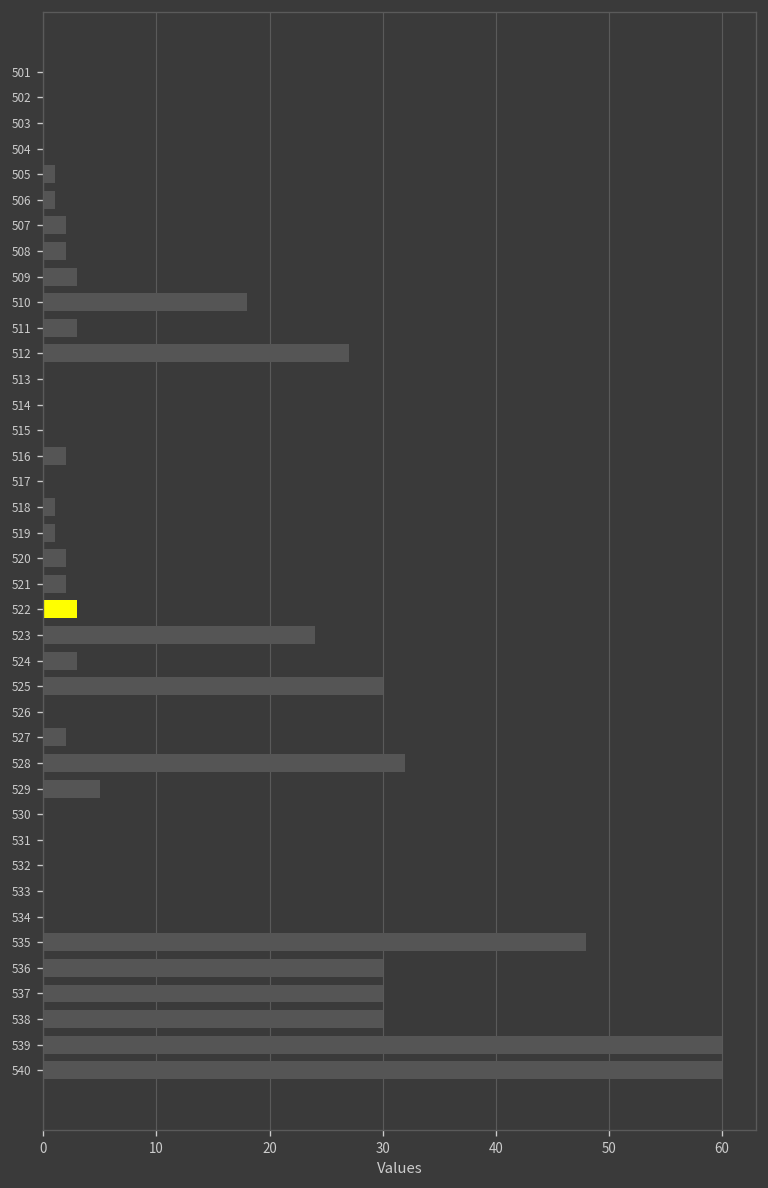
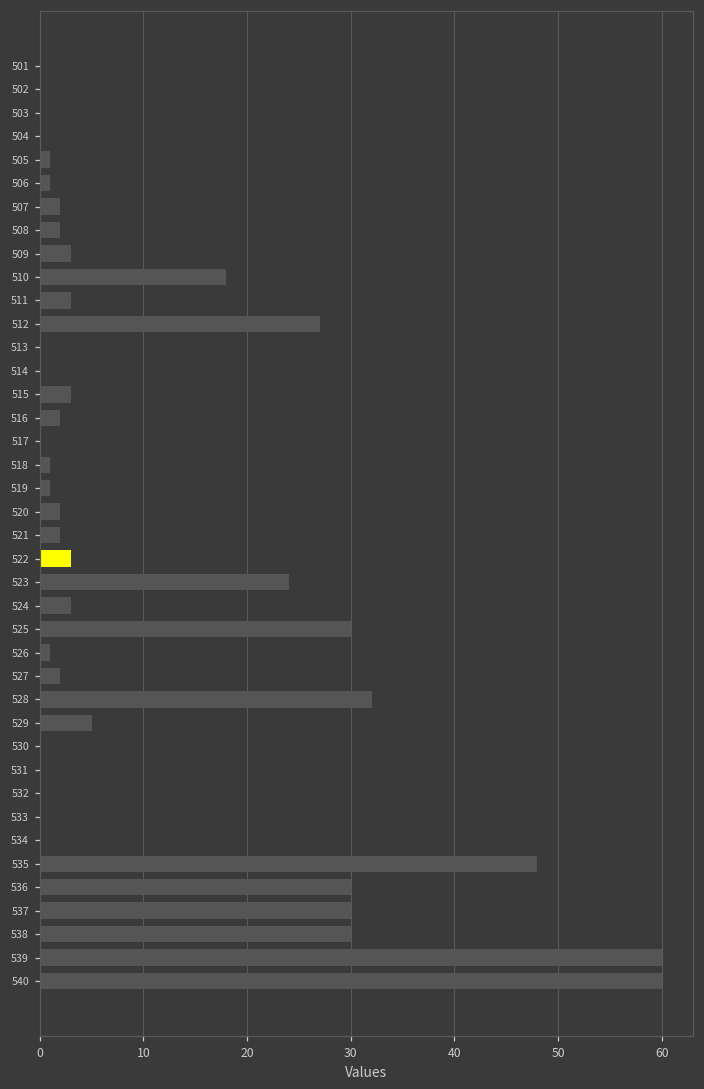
  {
    "501": 0,
    "502": 0,
    "503": 0,
    "504": 0,
    "505": 1,
    "506": 1,
    "507": 2,
    "508": 2,
    "509": 3,
    "510": 18,
    "511": 3,
    "512": 27,
    "513": 0,
    "514": 0,
-   "515": 0,
+   "515": 3,
    "516": 2,
    "517": 0,
    "518": 1,
    "519": 1,
    "520": 2,
    "521": 2,
    "522": 3,
    "523": 24,
    "524": 3,
    "525": 30,
-   "526": 0,
+   "526": 1,
    "527": 2,
    "528": 32,
    "529": 5,
    "530": 0,
    "531": 0,
    "532": 0,
    "533": 0,
    "534": 0,
    "535": 48,
    "536": 30,
    "537": 30,
    "538": 30,
    "539": 60,
    "540": 60
  }
